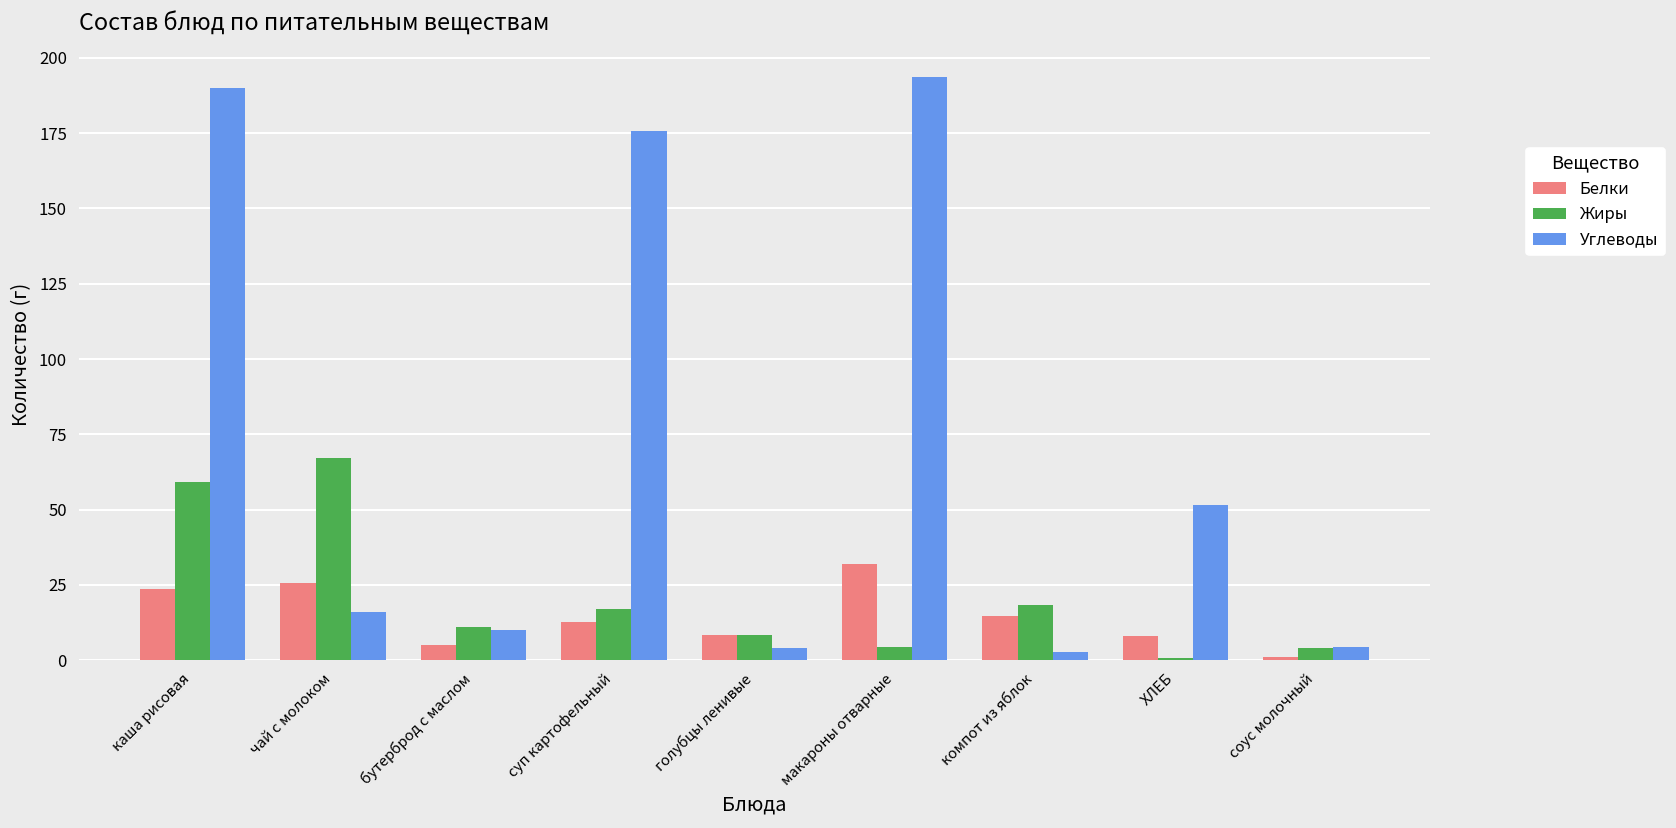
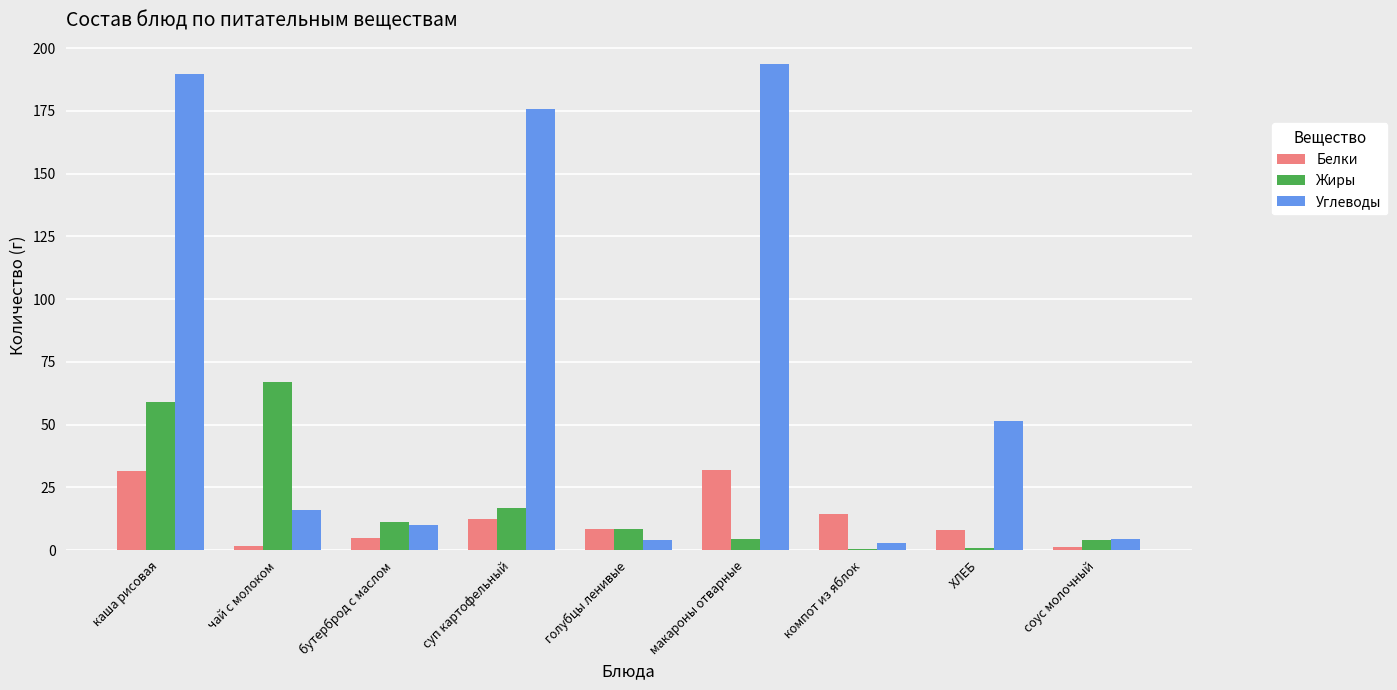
  {
    "Белки": {
-     "каша рисовая": 24,
-     "чай с молоком": 26,
+     "каша рисовая": 31,
+     "чай с молоком": 2,
      "бутерброд с маслом": 5,
      "суп картофельный": 13,
      "голубцы ленивые": 9,
      "макароны отварные": 32,
      "компот из яблок": 15,
      "ХЛЕБ": 8,
      "соус молочный": 1
    },
    "Жиры": {
      "каша рисовая": 59,
      "чай с молоком": 67,
      "бутерброд с маслом": 11,
      "суп картофельный": 17,
      "голубцы ленивые": 8,
      "макароны отварные": 5,
-     "компот из яблок": 19,
+     "компот из яблок": 0,
      "соус молочный": 4
    },
    "Углеводы": {
      "каша рисовая": 190,
      "чай с молоком": 16,
      "бутерброд с маслом": 10,
      "суп картофельный": 176,
      "голубцы ленивые": 4,
      "макароны отварные": 194,
      "компот из яблок": 3,
      "ХЛЕБ": 52,
      "соус молочный": 4
    }
  }
